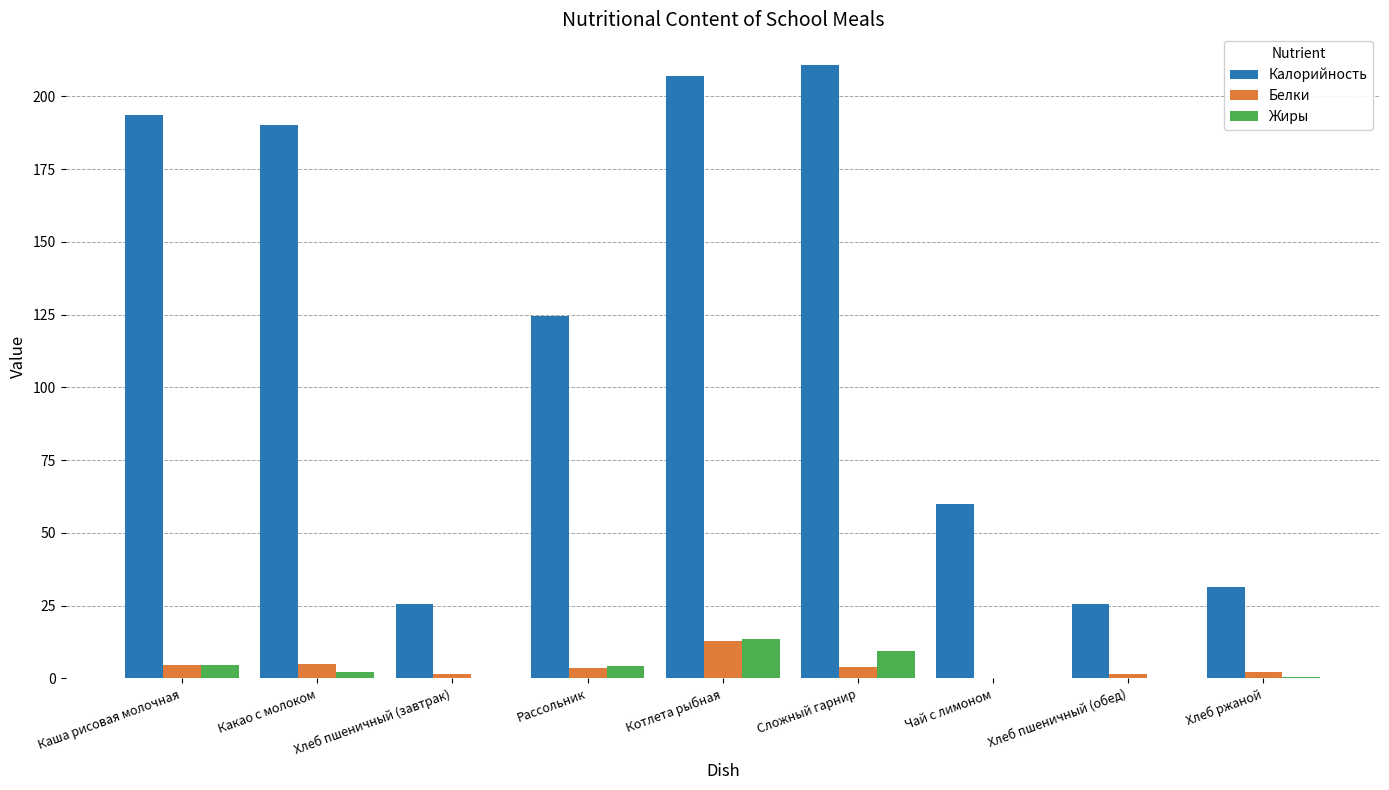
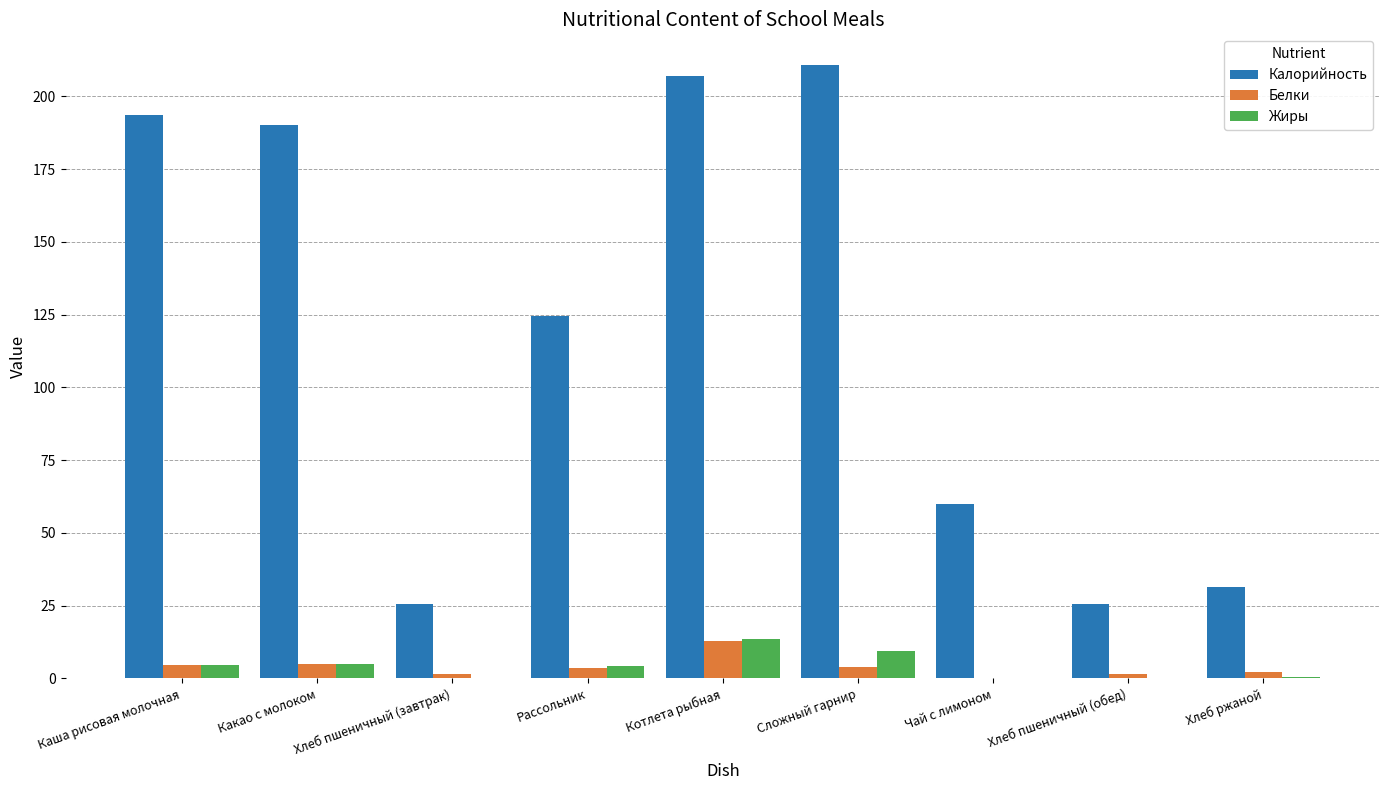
  {
    "Калорийность": {
      "Каша рисовая молочная": 194,
      "Какао с молоком": 190,
      "Хлеб пшеничный (завтрак)": 26,
      "Рассольник": 125,
      "Котлета рыбная": 207,
      "Сложный гарнир": 211,
      "Чай с лимоном": 60,
      "Хлеб пшеничный (обед)": 26,
      "Хлеб ржаной": 31
    },
    "Белки": {
      "Каша рисовая молочная": 5,
      "Какао с молоком": 5,
      "Хлеб пшеничный (завтрак)": 2,
      "Рассольник": 4,
      "Котлета рыбная": 13,
      "Сложный гарнир": 4,
      "Хлеб пшеничный (обед)": 2,
      "Хлеб ржаной": 2
    },
    "Жиры": {
      "Каша рисовая молочная": 5,
-     "Какао с молоком": 2,
+     "Какао с молоком": 5,
      "Рассольник": 4,
      "Котлета рыбная": 14,
      "Сложный гарнир": 9,
      "Чай с лимоном": 0
    }
  }
